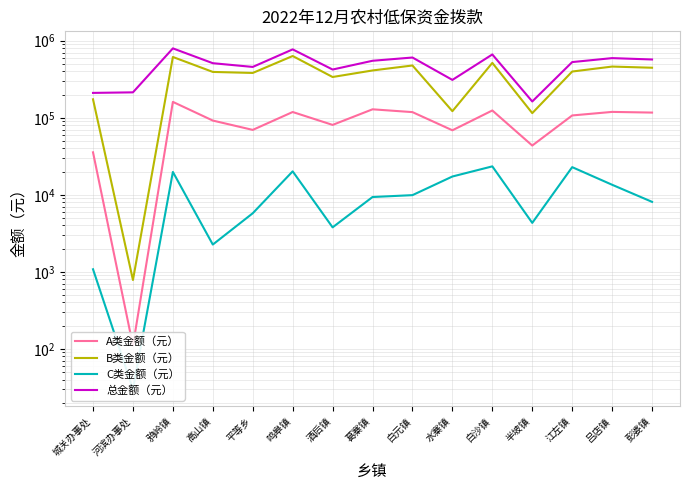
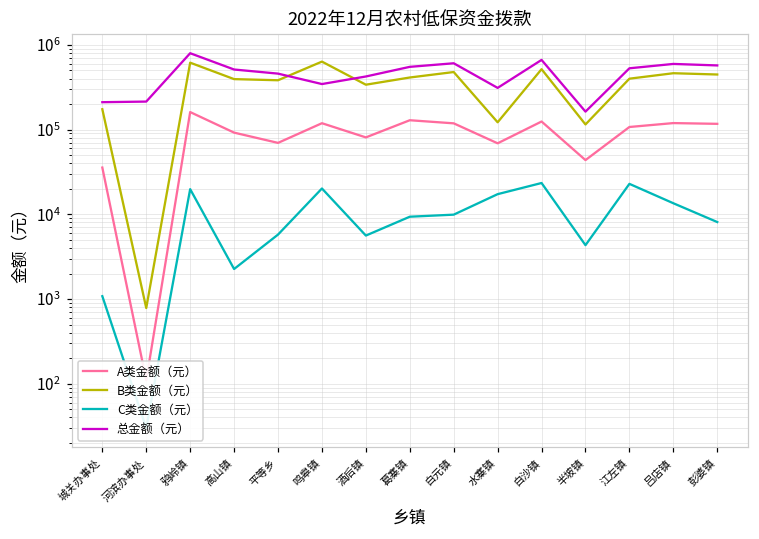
  {
    "A类金额（元）": {
      "城关办事处": 40000,
      "鸦岭镇": 160000,
      "高山镇": 90000,
      "平等乡": 70000,
      "鸣皋镇": 120000,
      "酒后镇": 80000,
      "葛寨镇": 130000,
      "白元镇": 120000,
      "水寨镇": 70000,
      "白沙镇": 120000,
      "半坡镇": 40000,
      "江左镇": 110000,
      "吕店镇": 120000,
      "彭婆镇": 120000
    },
    "B类金额（元）": {
      "城关办事处": 170000,
      "河滨办事处": 800,
      "鸦岭镇": 600000,
      "高山镇": 400000,
      "平等乡": 400000,
      "鸣皋镇": 600000,
      "酒后镇": 300000,
      "葛寨镇": 400000,
      "白元镇": 500000,
      "水寨镇": 120000,
      "白沙镇": 500000,
      "半坡镇": 110000,
      "江左镇": 400000,
      "吕店镇": 500000,
      "彭婆镇": 400000
    },
    "C类金额（元）": {
      "城关办事处": 1100,
      "鸦岭镇": 20000,
      "高山镇": 2300,
      "平等乡": 6000,
      "鸣皋镇": 20000,
-     "酒后镇": 4000,
+     "酒后镇": 6000,
      "葛寨镇": 9000,
      "白元镇": 10000,
      "水寨镇": 17000,
      "白沙镇": 23000,
      "半坡镇": 4000,
      "江左镇": 23000,
      "吕店镇": 14000,
      "彭婆镇": 8000
    },
    "总金额（元）": {
      "城关办事处": 210000,
      "河滨办事处": 210000,
      "鸦岭镇": 800000,
      "高山镇": 500000,
      "平等乡": 500000,
-     "鸣皋镇": 800000,
+     "鸣皋镇": 300000,
      "酒后镇": 400000,
      "葛寨镇": 500000,
      "白元镇": 600000,
      "水寨镇": 310000,
      "白沙镇": 700000,
      "半坡镇": 160000,
      "江左镇": 500000,
      "吕店镇": 600000,
      "彭婆镇": 600000
    }
  }
